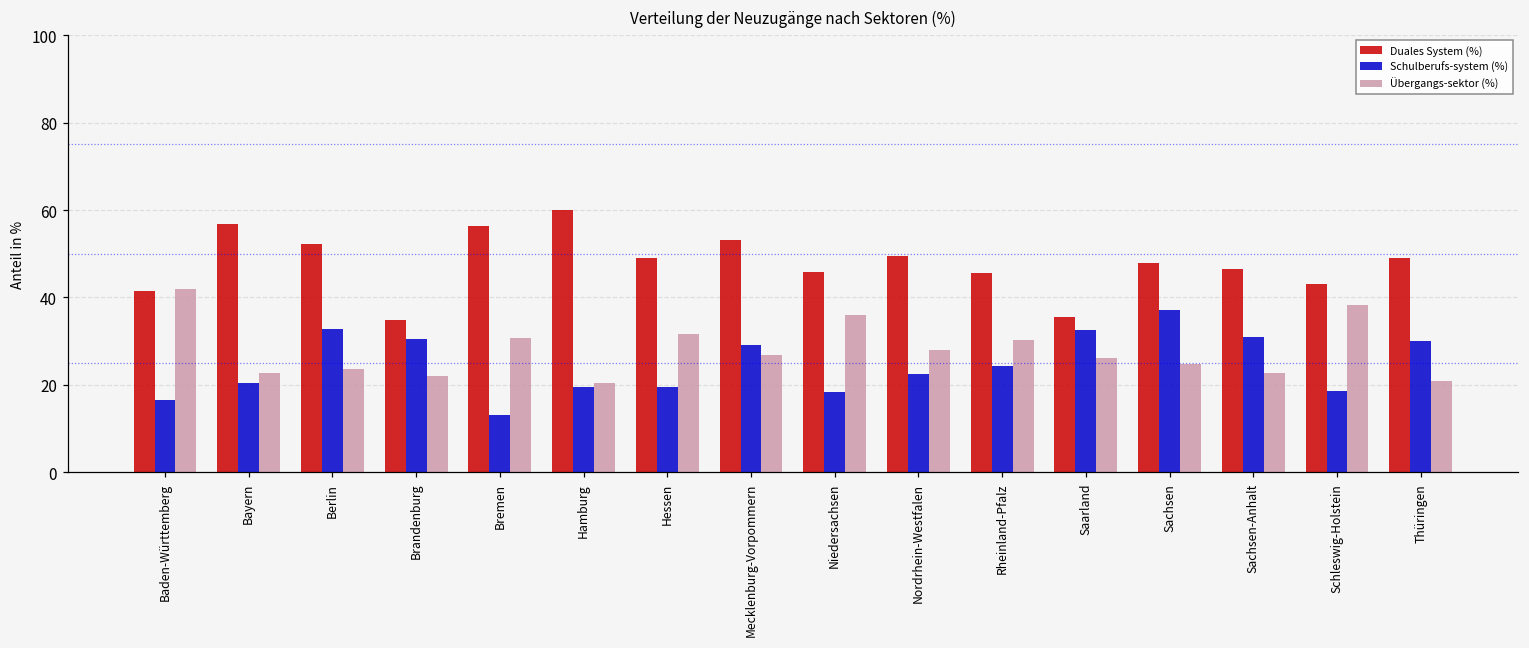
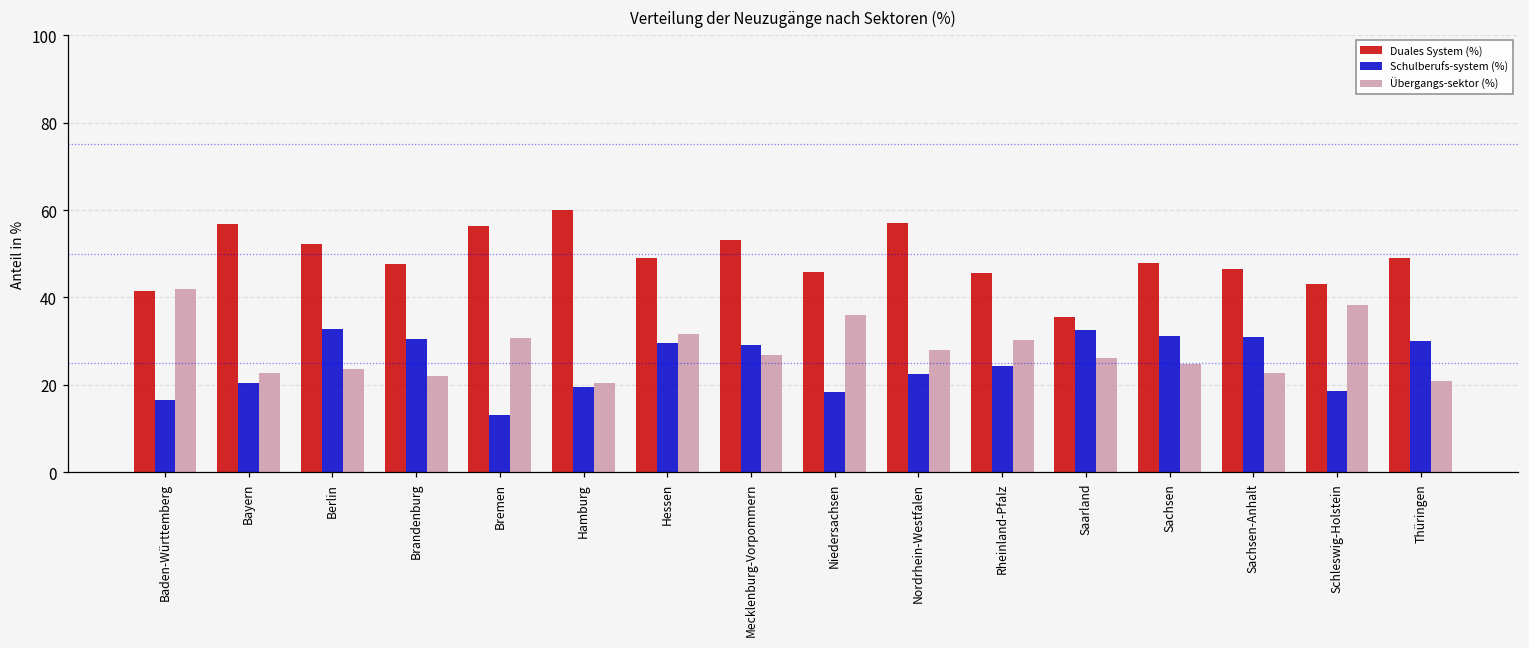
  {
    "Duales System (%)": {
      "Baden-Württemberg": 42,
      "Bayern": 57,
      "Berlin": 52,
-     "Brandenburg": 35,
+     "Brandenburg": 48,
      "Bremen": 56,
      "Hamburg": 60,
      "Hessen": 49,
      "Mecklenburg-Vorpommern": 53,
      "Niedersachsen": 46,
-     "Nordrhein-Westfalen": 50,
+     "Nordrhein-Westfalen": 57,
      "Rheinland-Pfalz": 45,
      "Saarland": 36,
      "Sachsen": 48,
      "Sachsen-Anhalt": 46,
      "Schleswig-Holstein": 43,
      "Thüringen": 49
    },
    "Schulberufs-system (%)": {
      "Baden-Württemberg": 17,
      "Bayern": 21,
      "Berlin": 33,
      "Brandenburg": 30,
      "Bremen": 13,
      "Hamburg": 19,
-     "Hessen": 19,
+     "Hessen": 30,
      "Mecklenburg-Vorpommern": 29,
      "Niedersachsen": 18,
      "Nordrhein-Westfalen": 22,
      "Rheinland-Pfalz": 24,
      "Saarland": 33,
-     "Sachsen": 37,
+     "Sachsen": 31,
      "Sachsen-Anhalt": 31,
      "Schleswig-Holstein": 19,
      "Thüringen": 30
    },
    "Übergangs-sektor (%)": {
      "Baden-Württemberg": 42,
      "Bayern": 23,
      "Berlin": 24,
      "Brandenburg": 22,
      "Bremen": 31,
      "Hamburg": 20,
      "Hessen": 32,
      "Mecklenburg-Vorpommern": 27,
      "Niedersachsen": 36,
      "Nordrhein-Westfalen": 28,
      "Rheinland-Pfalz": 30,
      "Saarland": 26,
      "Sachsen": 25,
      "Sachsen-Anhalt": 23,
      "Schleswig-Holstein": 38,
      "Thüringen": 21
    }
  }
